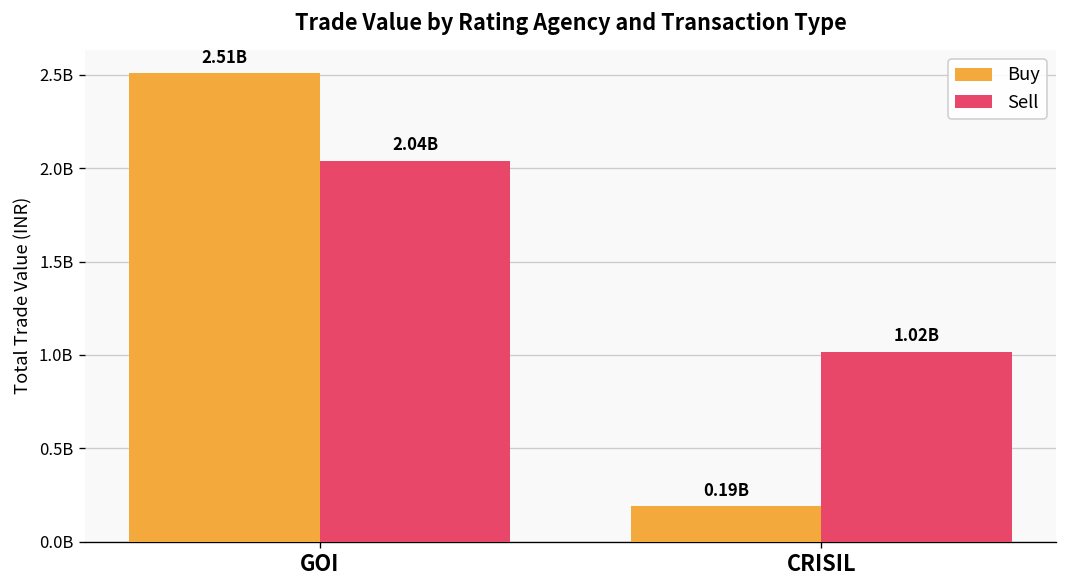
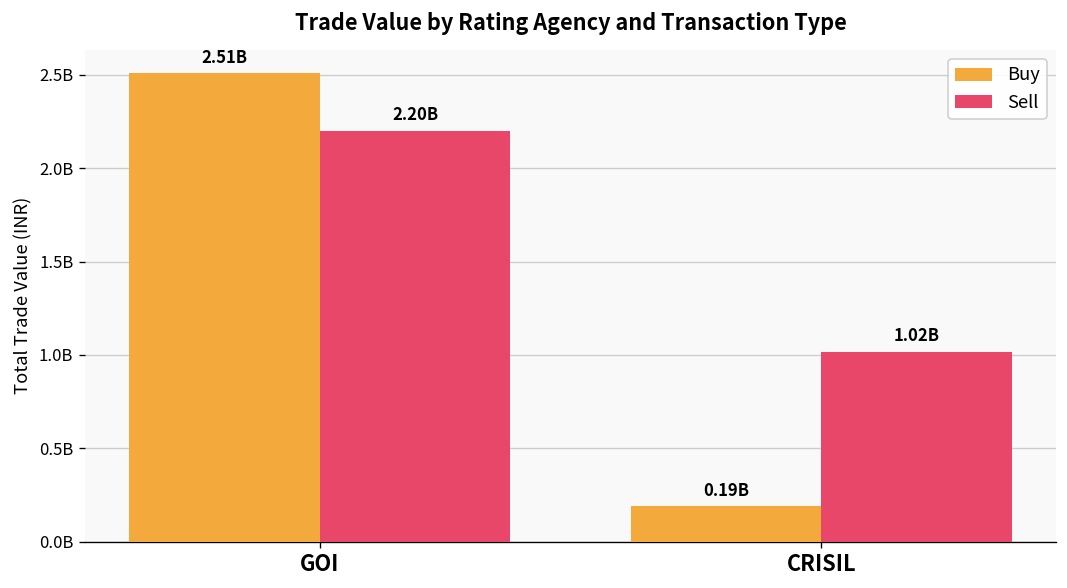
  {
    "Buy": {
      "GOI": "2.51B",
      "CRISIL": "0.19B"
    },
    "Sell": {
-     "GOI": "2.04B",
+     "GOI": "2.20B",
      "CRISIL": "1.02B"
    }
  }
